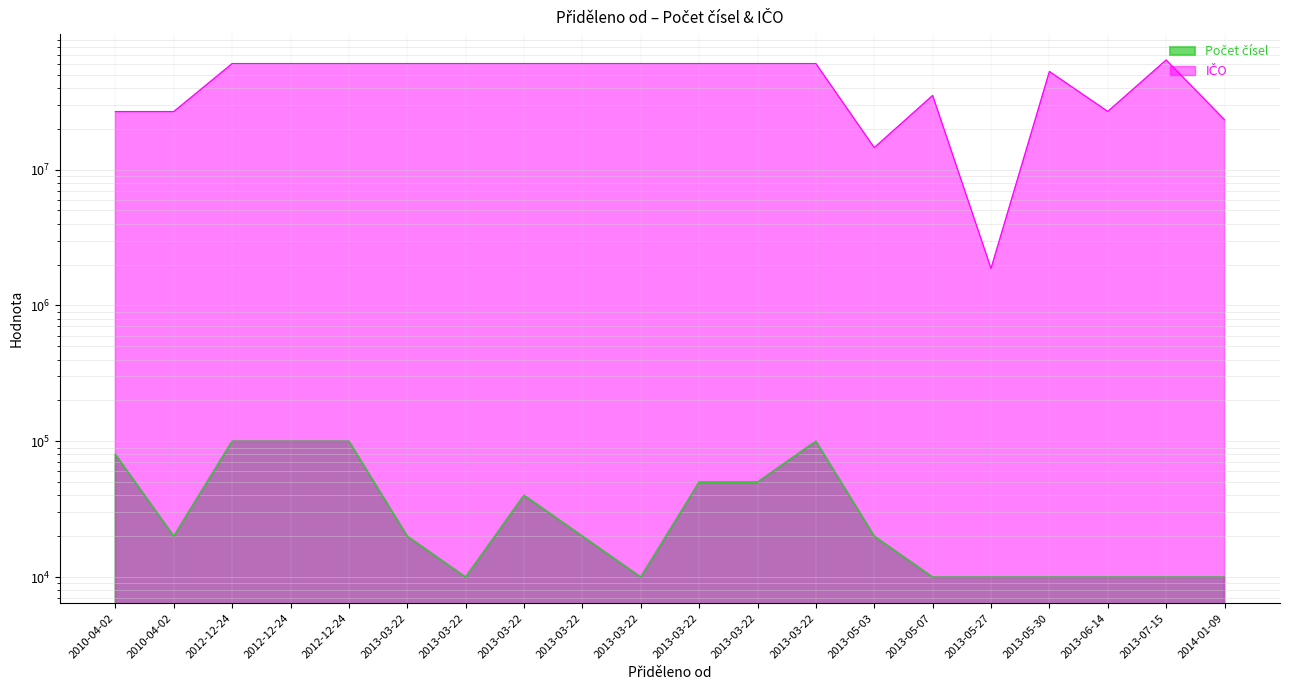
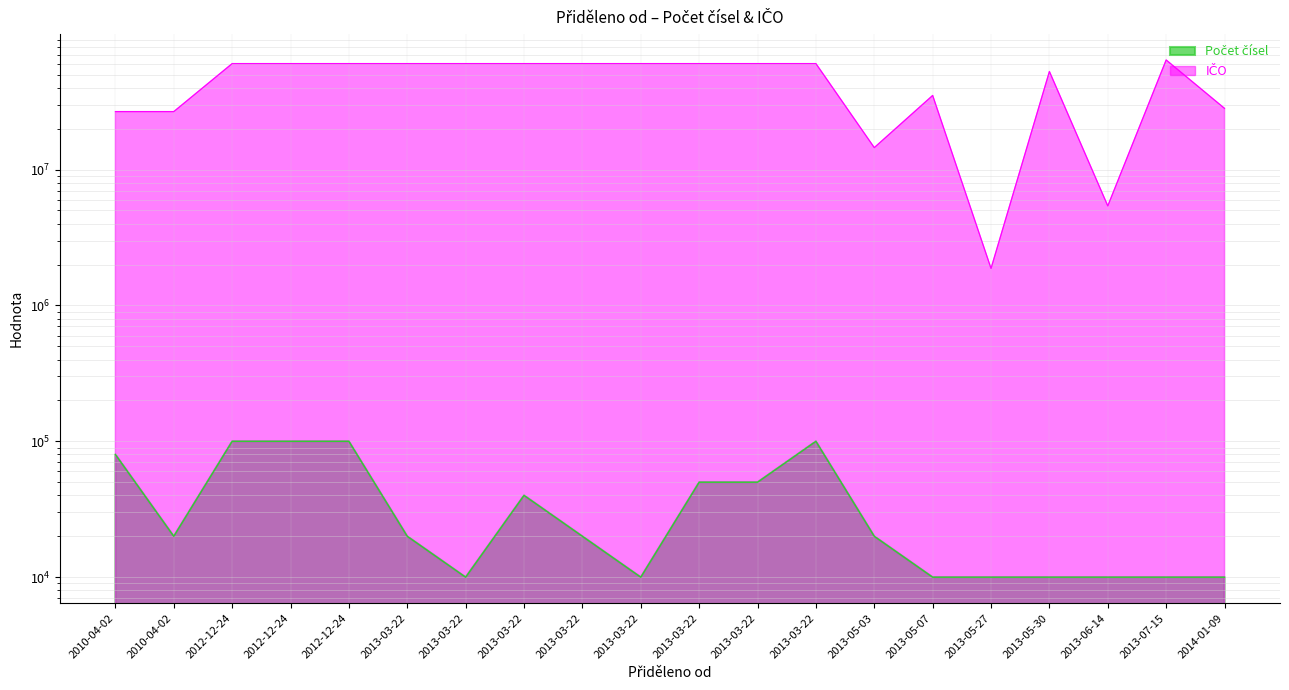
  {
    "Počet čísel": {
      "2013-05-03": 20000,
      "2013-05-07": 10000,
      "2013-05-27": 10000,
      "2013-05-30": 10000,
      "2013-06-14": 10000,
      "2013-07-15": 10000,
      "2014-01-09": 10000
    },
    "IČO": {
      "2013-05-03": 14000000,
      "2013-05-07": 35000000,
      "2013-05-27": 1900000,
      "2013-05-30": 53000000,
-     "2013-06-14": 27000000,
+     "2013-06-14": 5400000,
      "2013-07-15": 60000000,
-     "2014-01-09": 23000000
+     "2014-01-09": 28000000
    }
  }
